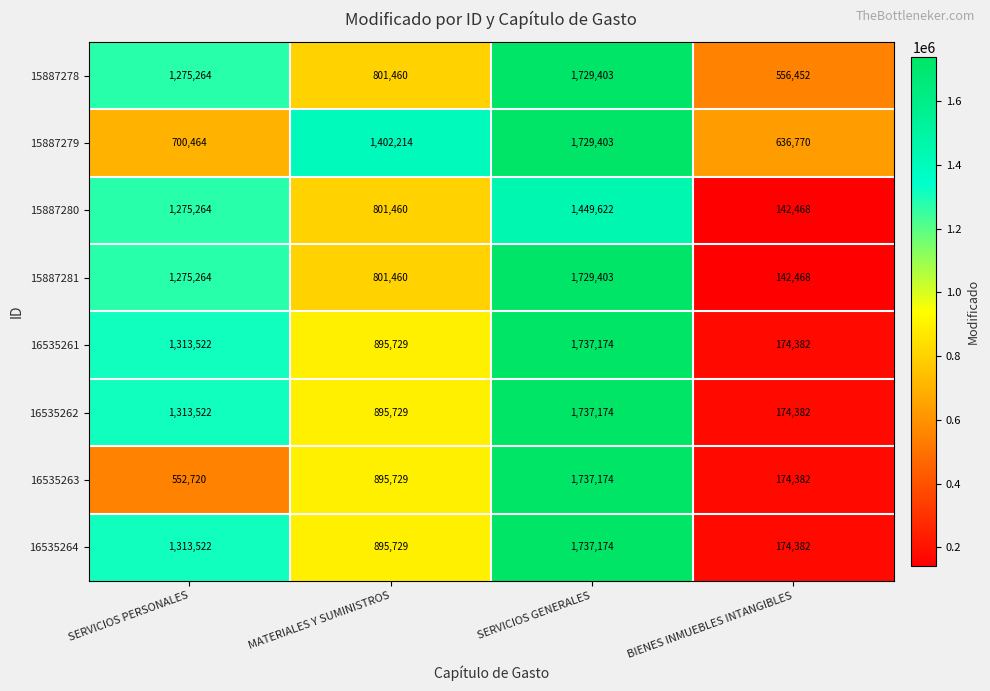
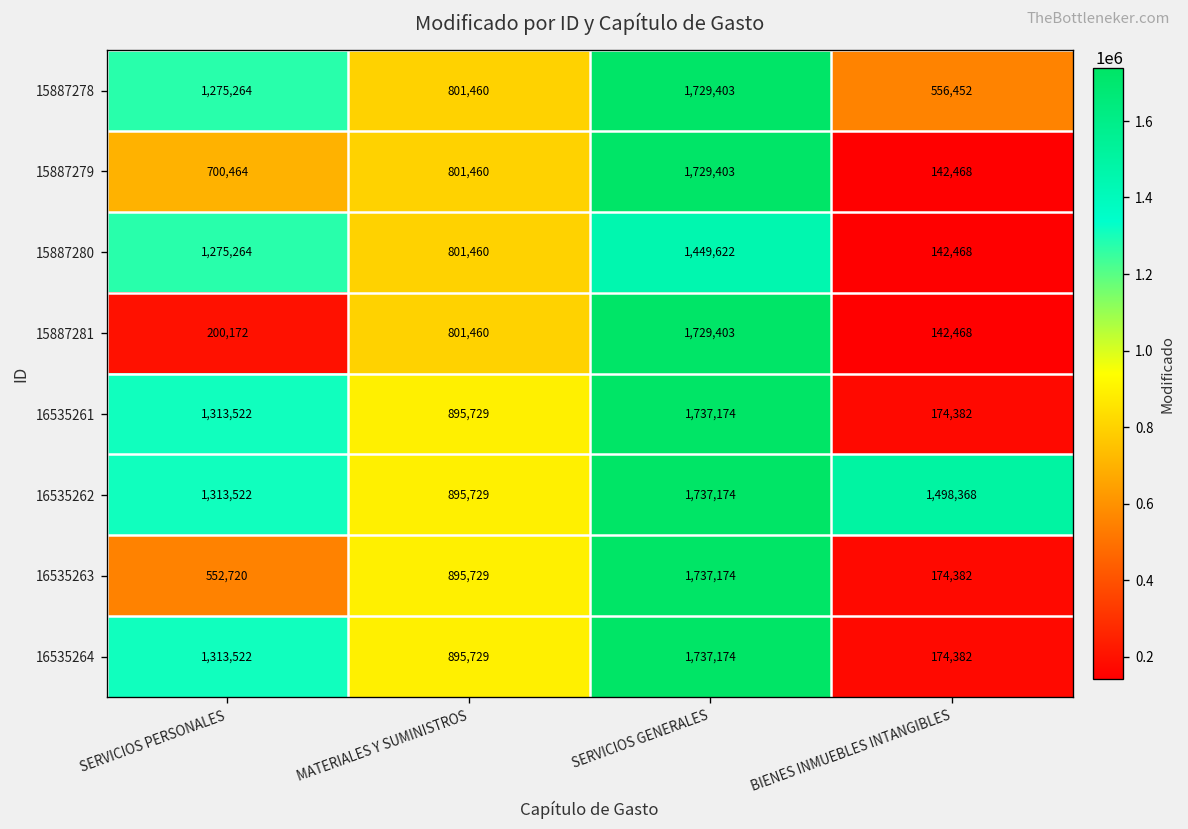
  {
    "15887278": {
      "SERVICIOS PERSONALES": "1,275,264",
      "MATERIALES Y SUMINISTROS": "801,460",
      "SERVICIOS GENERALES": "1,729,403",
      "BIENES INMUEBLES INTANGIBLES": "556,452"
    },
    "15887279": {
      "SERVICIOS PERSONALES": "700,464",
-     "MATERIALES Y SUMINISTROS": "1,402,214",
+     "MATERIALES Y SUMINISTROS": "801,460",
      "SERVICIOS GENERALES": "1,729,403",
-     "BIENES INMUEBLES INTANGIBLES": "636,770"
+     "BIENES INMUEBLES INTANGIBLES": "142,468"
    },
    "15887280": {
      "SERVICIOS PERSONALES": "1,275,264",
      "MATERIALES Y SUMINISTROS": "801,460",
      "SERVICIOS GENERALES": "1,449,622",
      "BIENES INMUEBLES INTANGIBLES": "142,468"
    },
    "15887281": {
-     "SERVICIOS PERSONALES": "1,275,264",
+     "SERVICIOS PERSONALES": "200,172",
      "MATERIALES Y SUMINISTROS": "801,460",
      "SERVICIOS GENERALES": "1,729,403",
      "BIENES INMUEBLES INTANGIBLES": "142,468"
    },
    "16535261": {
      "SERVICIOS PERSONALES": "1,313,522",
      "MATERIALES Y SUMINISTROS": "895,729",
      "SERVICIOS GENERALES": "1,737,174",
      "BIENES INMUEBLES INTANGIBLES": "174,382"
    },
    "16535262": {
      "SERVICIOS PERSONALES": "1,313,522",
      "MATERIALES Y SUMINISTROS": "895,729",
      "SERVICIOS GENERALES": "1,737,174",
-     "BIENES INMUEBLES INTANGIBLES": "174,382"
+     "BIENES INMUEBLES INTANGIBLES": "1,498,368"
    },
    "16535263": {
      "SERVICIOS PERSONALES": "552,720",
      "MATERIALES Y SUMINISTROS": "895,729",
      "SERVICIOS GENERALES": "1,737,174",
      "BIENES INMUEBLES INTANGIBLES": "174,382"
    },
    "16535264": {
      "SERVICIOS PERSONALES": "1,313,522",
      "MATERIALES Y SUMINISTROS": "895,729",
      "SERVICIOS GENERALES": "1,737,174",
      "BIENES INMUEBLES INTANGIBLES": "174,382"
    }
  }
